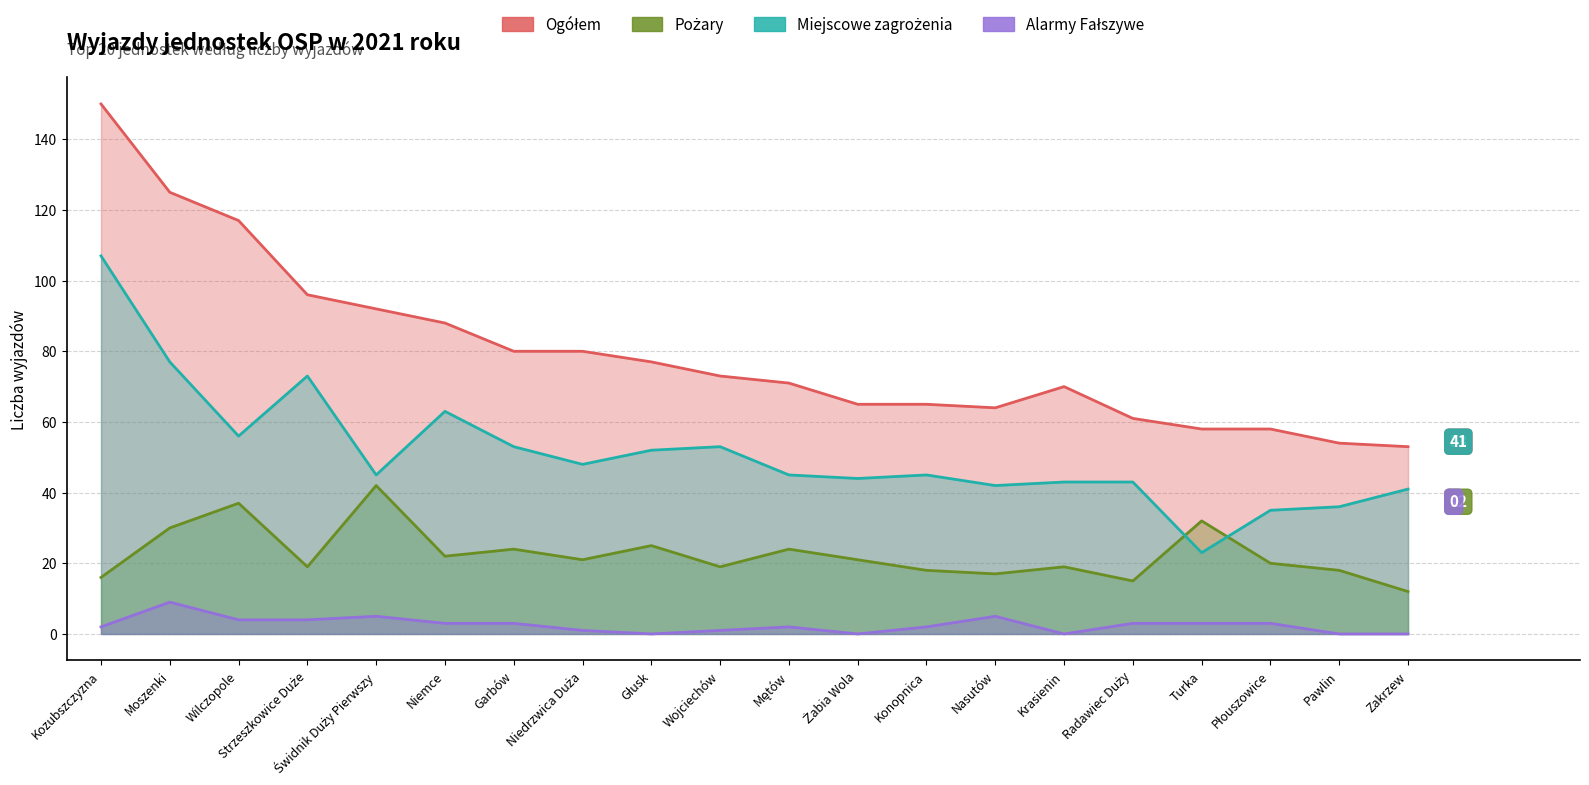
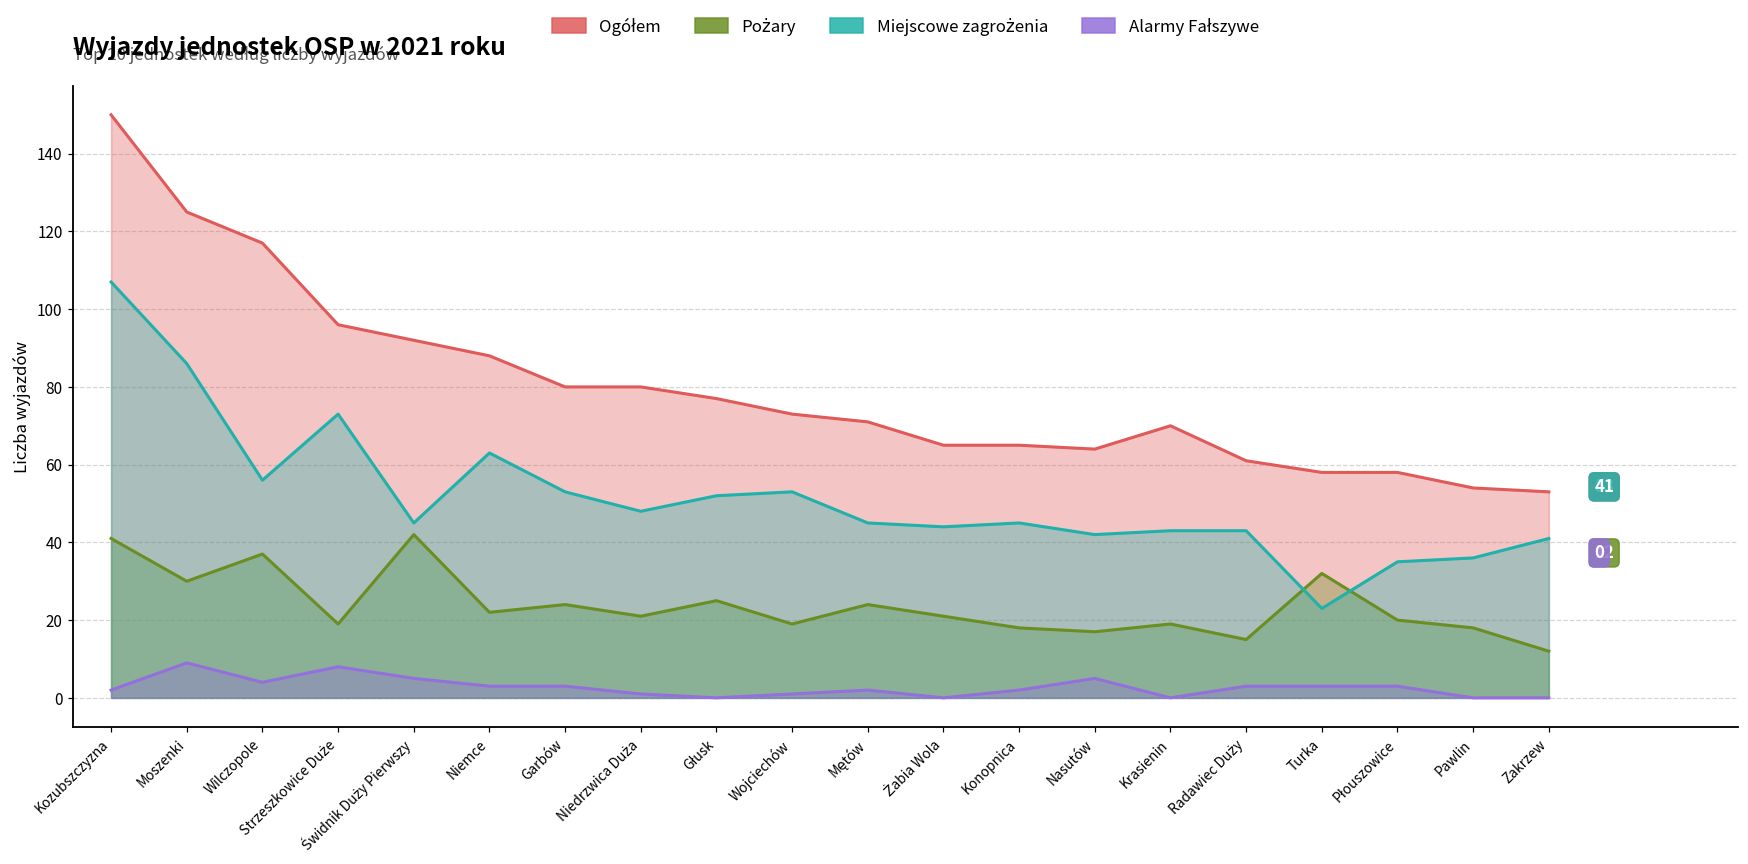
  {
    "Ogółem": {
      "Kozubszczyzna": 150,
      "Moszenki": 125,
      "Wilczopole": 117,
      "Strzeszkowice Duże": 96,
      "Świdnik Duży Pierwszy": 92,
      "Niemce": 88,
      "Garbów": 80,
      "Niedrzwica Duża": 80,
      "Głusk": 77,
      "Wojciechów": 73,
      "Mętów": 71,
      "Żabia Wola": 65,
      "Konopnica": 65,
      "Nasutów": 64,
      "Krasienin": 70,
      "Radawiec Duży": 61,
      "Turka": 58,
      "Płouszowice": 58,
      "Pawlin": 54,
      "Zakrzew": 53
    },
    "Pożary": {
-     "Kozubszczyzna": 16,
+     "Kozubszczyzna": 41,
      "Moszenki": 30,
      "Wilczopole": 37,
      "Strzeszkowice Duże": 19,
      "Świdnik Duży Pierwszy": 42,
      "Niemce": 22,
      "Garbów": 24,
      "Niedrzwica Duża": 21,
      "Głusk": 25,
      "Wojciechów": 19,
      "Mętów": 24,
      "Żabia Wola": 21,
      "Konopnica": 18,
      "Nasutów": 17,
      "Krasienin": 19,
      "Radawiec Duży": 15,
      "Turka": 32,
      "Płouszowice": 20,
      "Pawlin": 18,
      "Zakrzew": 12
    },
    "Miejscowe zagrożenia": {
      "Kozubszczyzna": 107,
-     "Moszenki": 77,
+     "Moszenki": 86,
      "Wilczopole": 56,
      "Strzeszkowice Duże": 73,
      "Świdnik Duży Pierwszy": 45,
      "Niemce": 63,
      "Garbów": 53,
      "Niedrzwica Duża": 48,
      "Głusk": 52,
      "Wojciechów": 53,
      "Mętów": 45,
      "Żabia Wola": 44,
      "Konopnica": 45,
      "Nasutów": 42,
      "Krasienin": 43,
      "Radawiec Duży": 43,
      "Turka": 23,
      "Płouszowice": 35,
      "Pawlin": 36,
      "Zakrzew": 41
    },
    "Alarmy Fałszywe": {
      "Kozubszczyzna": 2,
      "Moszenki": 9,
      "Wilczopole": 4,
-     "Strzeszkowice Duże": 4,
+     "Strzeszkowice Duże": 8,
      "Świdnik Duży Pierwszy": 5,
      "Niemce": 3,
      "Garbów": 3,
      "Niedrzwica Duża": 1,
      "Głusk": 0,
      "Wojciechów": 1,
      "Mętów": 2,
      "Żabia Wola": 0,
      "Konopnica": 2,
      "Nasutów": 5,
      "Krasienin": 0,
      "Radawiec Duży": 3,
      "Turka": 3,
      "Płouszowice": 3,
      "Pawlin": 0,
      "Zakrzew": 0
    }
  }
